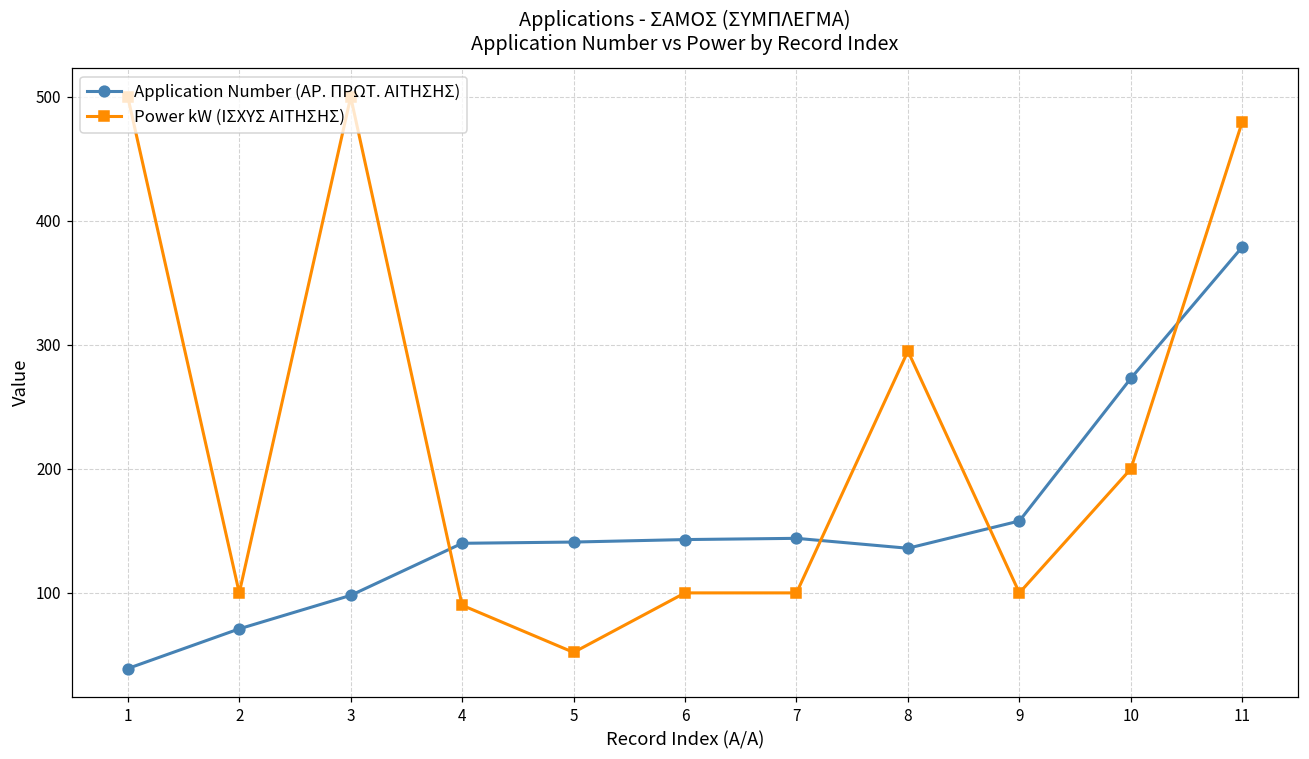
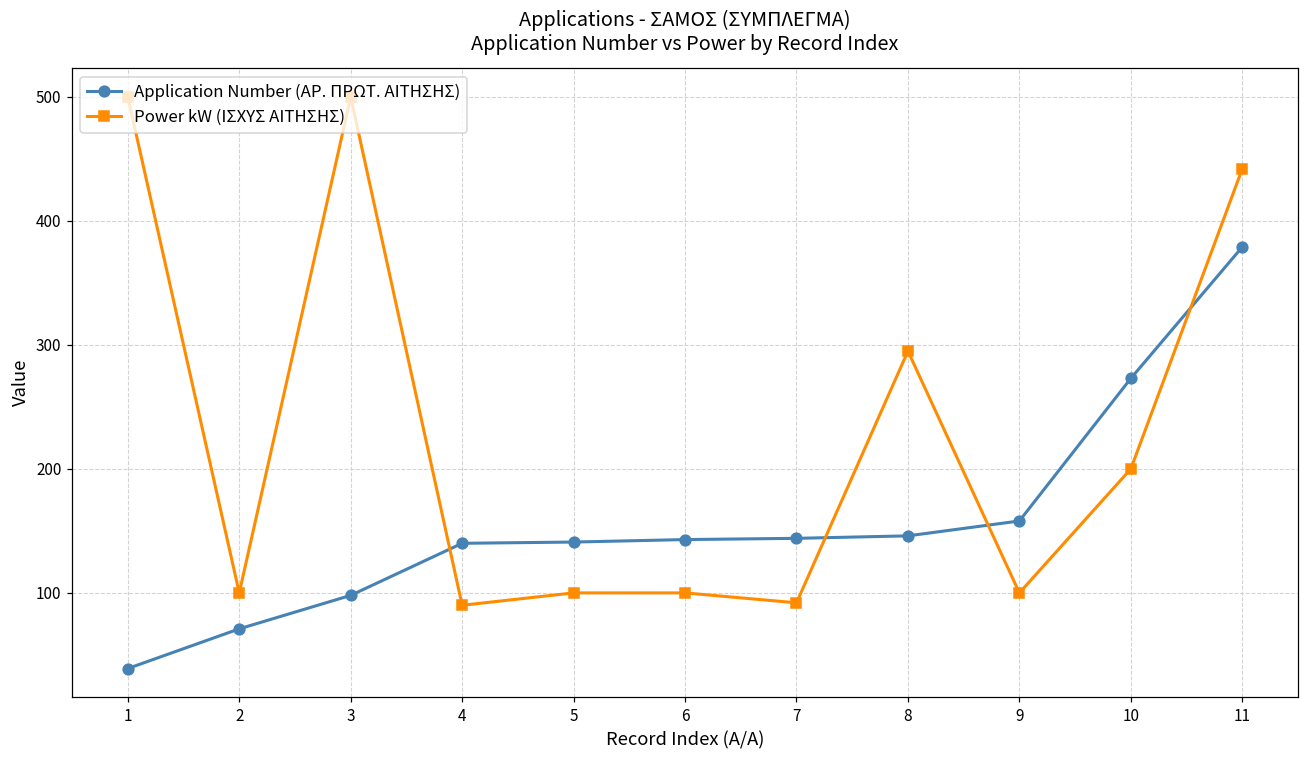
  {
    "Application Number (ΑΡ. ΠΡΩΤ. ΑΙΤΗΣΗΣ)": {
      "1": 39,
      "2": 71,
      "3": 98,
      "4": 140,
      "5": 141,
      "6": 143,
      "7": 144,
-     "8": 136,
+     "8": 146,
      "9": 158,
      "10": 273,
      "11": 379
    },
    "Power kW (ΙΣΧΥΣ ΑΙΤΗΣΗΣ)": {
      "2": 100,
      "4": 90,
-     "5": 52,
+     "5": 100,
      "6": 100,
-     "7": 100,
+     "7": 92,
      "8": 295,
      "9": 100,
      "10": 200,
-     "11": 480
+     "11": 442
    }
  }
